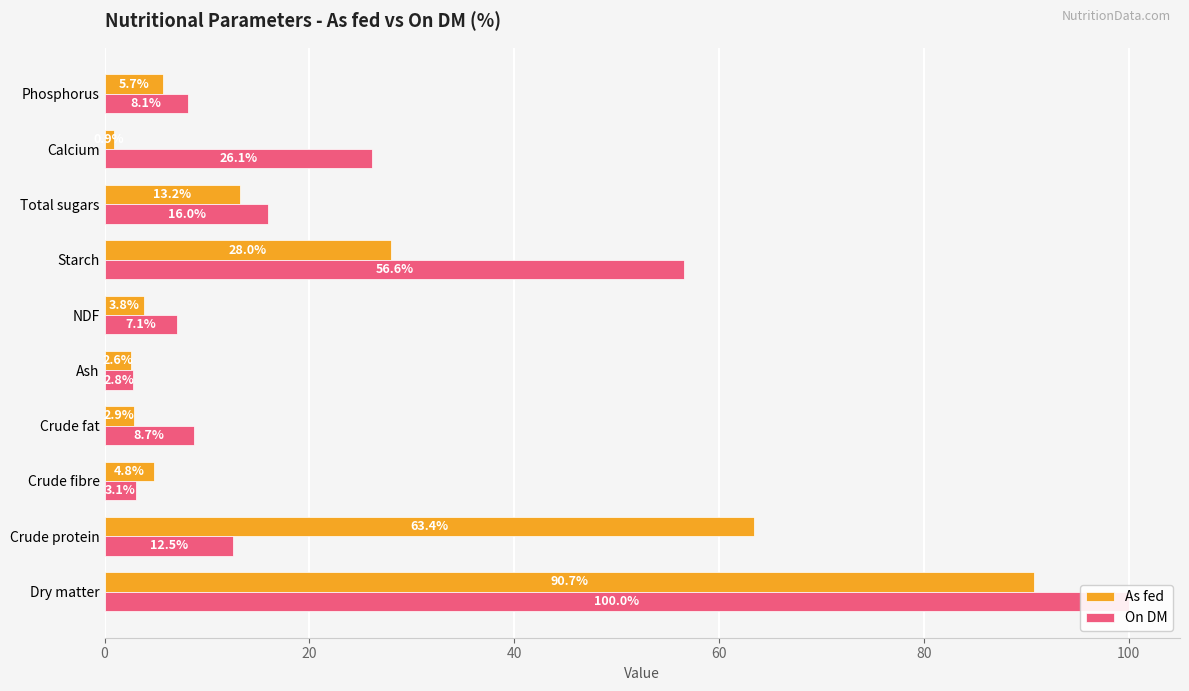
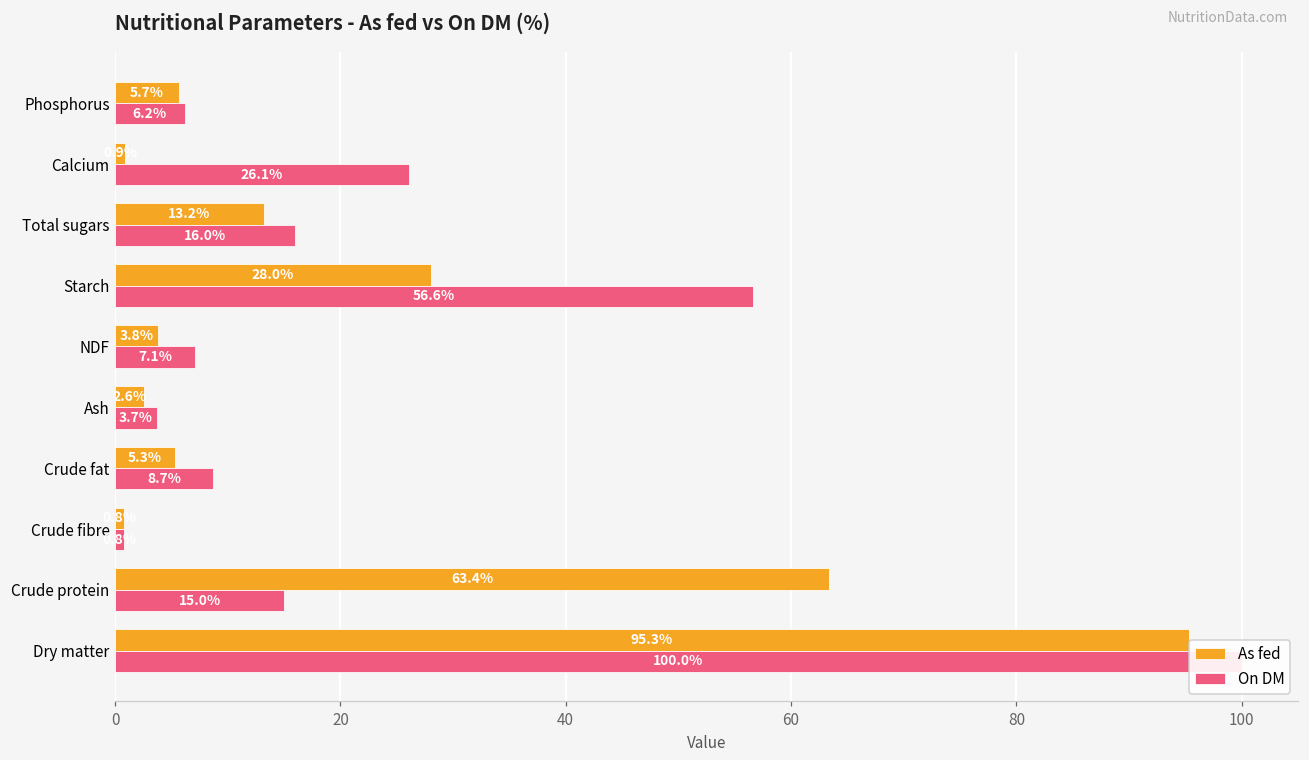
  {
    "As fed": {
      "Phosphorus": "5.7%",
      "Total sugars": "13.2%",
      "Starch": "28.0%",
      "NDF": "3.8%",
      "Ash": "2.6%",
-     "Crude fat": "2.9%",
-     "Crude fibre": "4.8",
+     "Crude fat": "5.3%",
+     "Crude fibre": "0.8",
      "Crude protein": "63.4%",
-     "Dry matter": "90.7%"
+     "Dry matter": "95.3%"
    },
    "On DM": {
-     "Phosphorus": "8.1%",
+     "Phosphorus": "6.2%",
      "Calcium": "26.1%",
      "Total sugars": "16.0%",
      "Starch": "56.6%",
      "NDF": "7.1%",
-     "Ash": "2.8%",
+     "Ash": "3.7%",
      "Crude fat": "8.7%",
-     "Crude fibre": "3.1",
-     "Crude protein": "12.5%"
+     "Crude fibre": "0.8",
+     "Crude protein": "15.0%"
    }
  }
